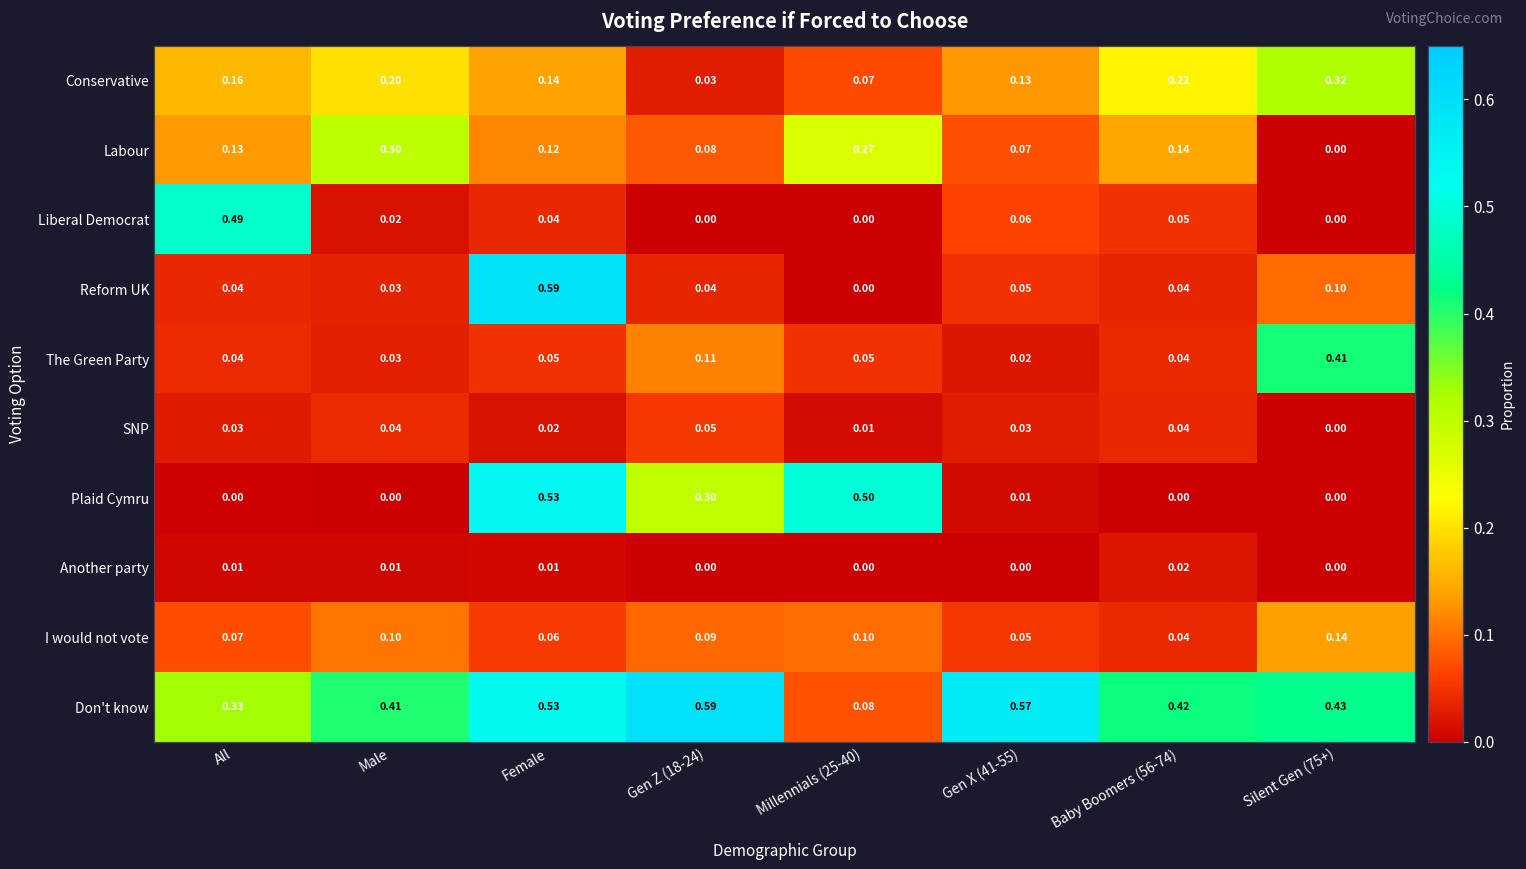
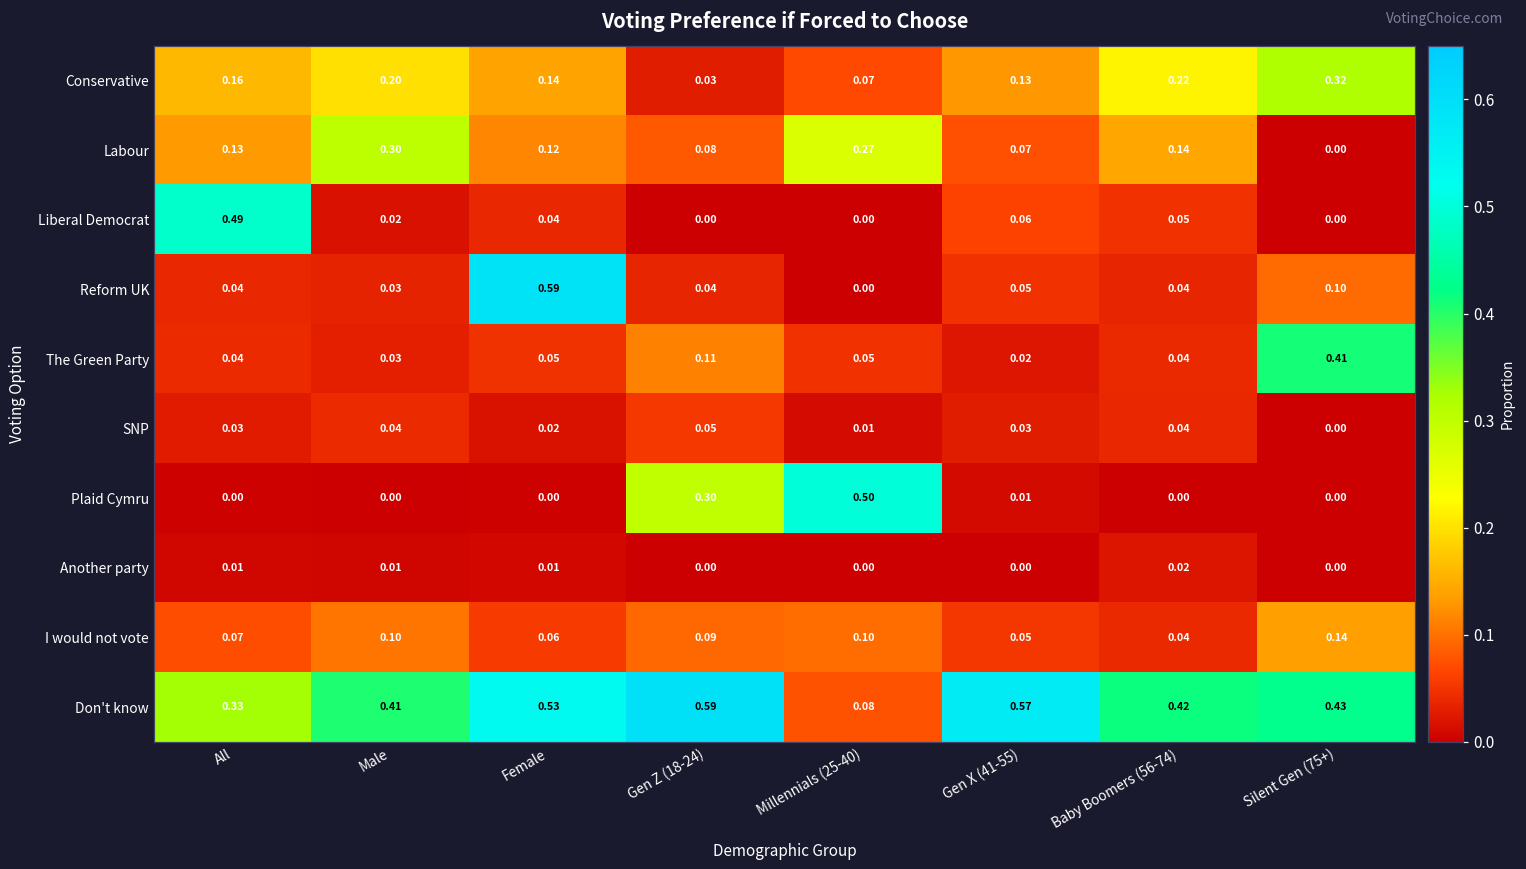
  {
    "Conservative": {
      "All": 0.16,
      "Male": 0.20,
      "Female": 0.14,
      "Gen Z (18-24)": 0.03,
      "Millennials (25-40)": 0.07,
      "Gen X (41-55)": 0.13,
      "Baby Boomers (56-74)": 0.22,
      "Silent Gen (75+)": 0.32
    },
    "Labour": {
      "All": 0.13,
      "Male": 0.30,
      "Female": 0.12,
      "Gen Z (18-24)": 0.08,
      "Millennials (25-40)": 0.27,
      "Gen X (41-55)": 0.07,
      "Baby Boomers (56-74)": 0.14,
      "Silent Gen (75+)": 0.00
    },
    "Liberal Democrat": {
      "All": 0.49,
      "Male": 0.02,
      "Female": 0.04,
      "Gen Z (18-24)": 0.00,
      "Millennials (25-40)": 0.00,
      "Gen X (41-55)": 0.06,
      "Baby Boomers (56-74)": 0.05,
      "Silent Gen (75+)": 0.00
    },
    "Reform UK": {
      "All": 0.04,
      "Male": 0.03,
      "Female": 0.59,
      "Gen Z (18-24)": 0.04,
      "Millennials (25-40)": 0.00,
      "Gen X (41-55)": 0.05,
      "Baby Boomers (56-74)": 0.04,
      "Silent Gen (75+)": 0.10
    },
    "The Green Party": {
      "All": 0.04,
      "Male": 0.03,
      "Female": 0.05,
      "Gen Z (18-24)": 0.11,
      "Millennials (25-40)": 0.05,
      "Gen X (41-55)": 0.02,
      "Baby Boomers (56-74)": 0.04,
      "Silent Gen (75+)": 0.41
    },
    "SNP": {
      "All": 0.03,
      "Male": 0.04,
      "Female": 0.02,
      "Gen Z (18-24)": 0.05,
      "Millennials (25-40)": 0.01,
      "Gen X (41-55)": 0.03,
      "Baby Boomers (56-74)": 0.04,
      "Silent Gen (75+)": 0.00
    },
    "Plaid Cymru": {
      "All": 0.00,
      "Male": 0.00,
-     "Female": 0.53,
+     "Female": 0.00,
      "Gen Z (18-24)": 0.30,
      "Millennials (25-40)": 0.50,
      "Gen X (41-55)": 0.01,
      "Baby Boomers (56-74)": 0.00,
      "Silent Gen (75+)": 0.00
    },
    "Another party": {
      "All": 0.01,
      "Male": 0.01,
      "Female": 0.01,
      "Gen Z (18-24)": 0.00,
      "Millennials (25-40)": 0.00,
      "Gen X (41-55)": 0.00,
      "Baby Boomers (56-74)": 0.02,
      "Silent Gen (75+)": 0.00
    },
    "I would not vote": {
      "All": 0.07,
      "Male": 0.10,
      "Female": 0.06,
      "Gen Z (18-24)": 0.09,
      "Millennials (25-40)": 0.10,
      "Gen X (41-55)": 0.05,
      "Baby Boomers (56-74)": 0.04,
      "Silent Gen (75+)": 0.14
    },
    "Don't know": {
      "All": 0.33,
      "Male": 0.41,
      "Female": 0.53,
      "Gen Z (18-24)": 0.59,
      "Millennials (25-40)": 0.08,
      "Gen X (41-55)": 0.57,
      "Baby Boomers (56-74)": 0.42,
      "Silent Gen (75+)": 0.43
    }
  }
